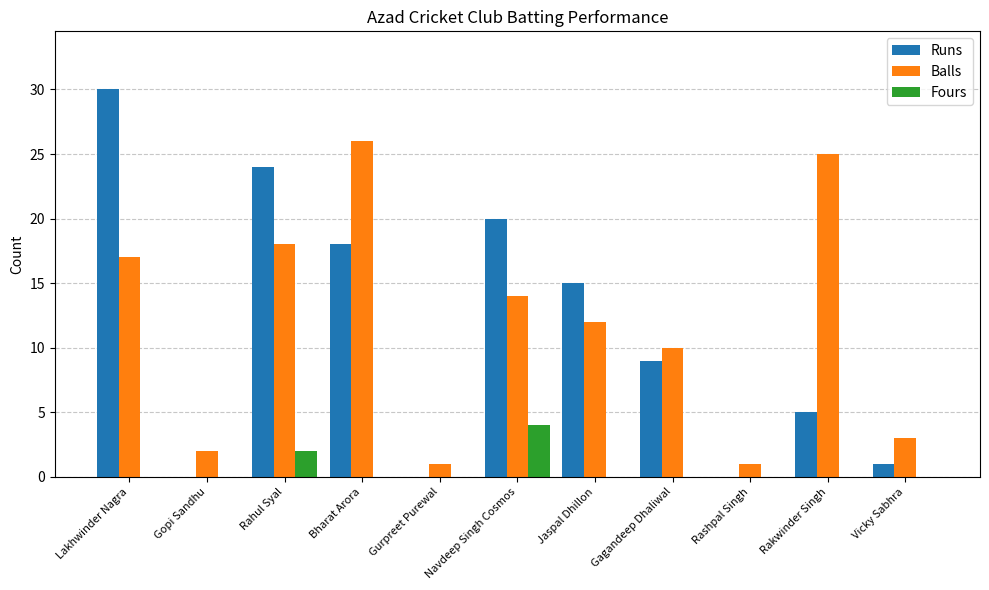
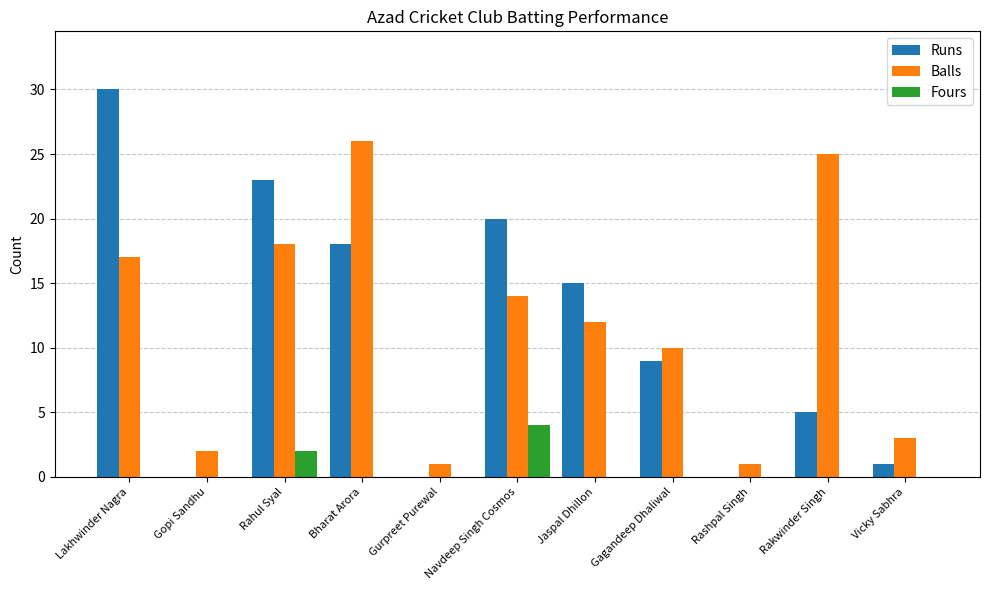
  {
    "Runs": {
      "Lakhwinder Nagra": 30,
      "Gopi Sandhu": 0,
-     "Rahul Syal": 24,
+     "Rahul Syal": 23,
      "Bharat Arora": 18,
      "Gurpreet Purewal": 0,
      "Navdeep Singh Cosmos": 20,
      "Jaspal Dhillon": 15,
      "Gagandeep Dhaliwal": 9,
      "Rashpal Singh": 0,
      "Rakwinder Singh": 5,
      "Vicky Sabhra": 1
    },
    "Balls": {
      "Lakhwinder Nagra": 17,
      "Gopi Sandhu": 2,
      "Rahul Syal": 18,
      "Bharat Arora": 26,
      "Gurpreet Purewal": 1,
      "Navdeep Singh Cosmos": 14,
      "Jaspal Dhillon": 12,
      "Gagandeep Dhaliwal": 10,
      "Rashpal Singh": 1,
      "Rakwinder Singh": 25,
      "Vicky Sabhra": 3
    },
    "Fours": {
      "Lakhwinder Nagra": 0,
      "Gopi Sandhu": 0,
      "Rahul Syal": 2,
      "Bharat Arora": 0,
      "Gurpreet Purewal": 0,
      "Navdeep Singh Cosmos": 4,
      "Jaspal Dhillon": 0,
      "Gagandeep Dhaliwal": 0,
      "Rashpal Singh": 0,
      "Rakwinder Singh": 0,
      "Vicky Sabhra": 0
    }
  }
